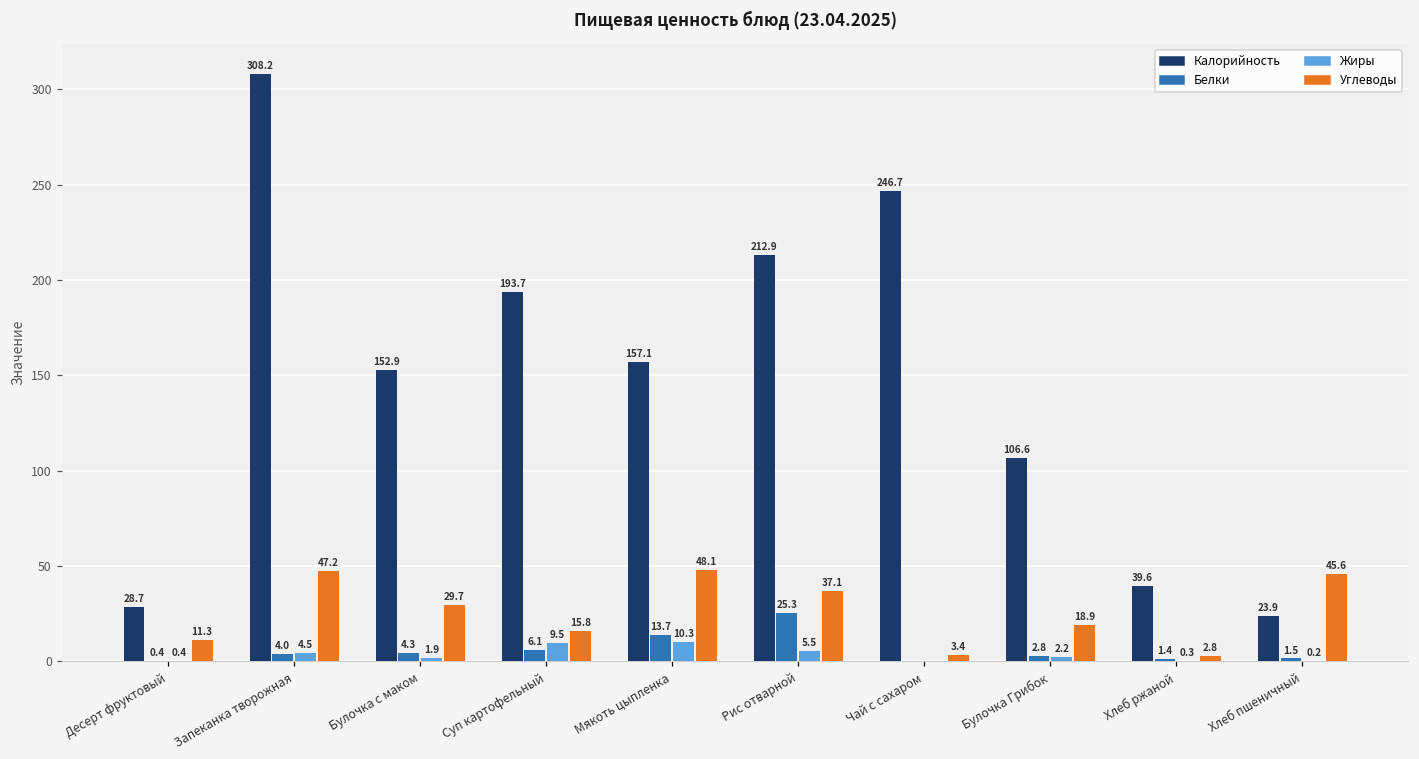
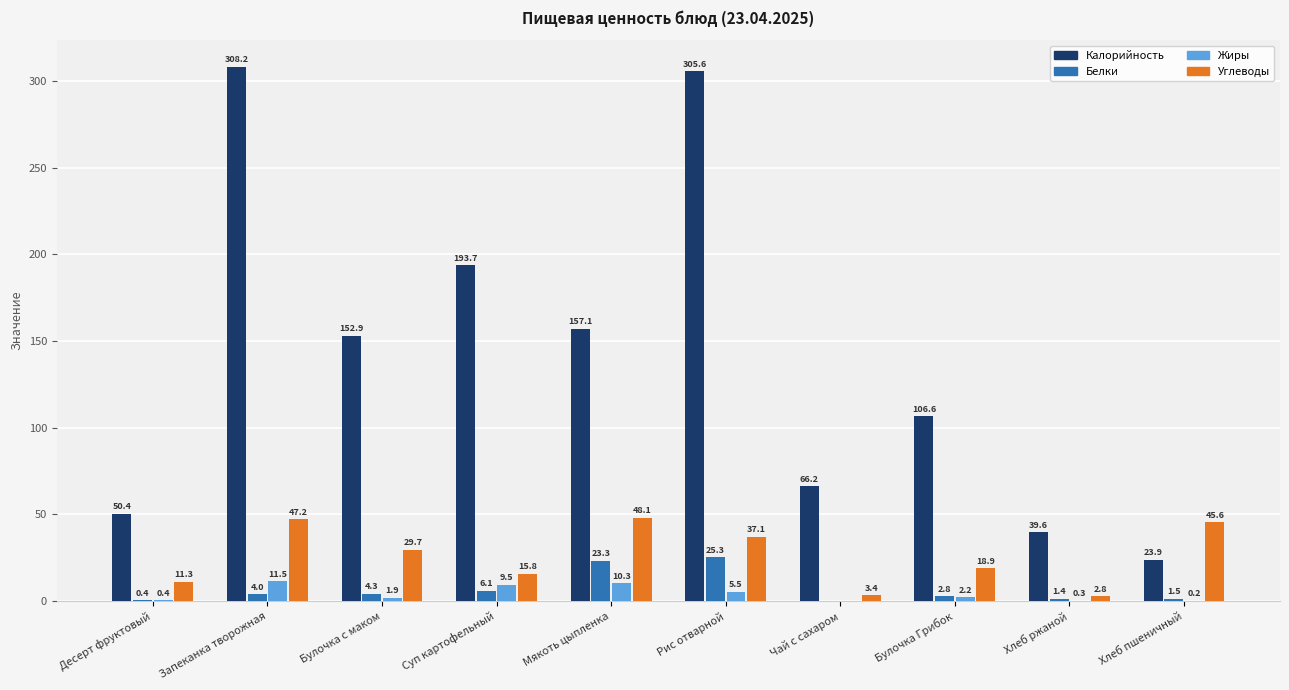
  {
    "Калорийность": {
-     "Десерт фруктовый": 28.7,
+     "Десерт фруктовый": 50.4,
      "Запеканка творожная": 308.2,
      "Булочка с маком": 152.9,
      "Суп картофельный": 193.7,
      "Мякоть цыпленка": 157.1,
-     "Рис отварной": 212.9,
-     "Чай с сахаром": 246.7,
+     "Рис отварной": 305.6,
+     "Чай с сахаром": 66.2,
      "Булочка Грибок": 106.6,
      "Хлеб ржаной": 39.6,
      "Хлеб пшеничный": 23.9
    },
    "Белки": {
      "Десерт фруктовый": 0.4,
      "Запеканка творожная": 4.0,
      "Булочка с маком": 4.3,
      "Суп картофельный": 6.1,
-     "Мякоть цыпленка": 13.7,
+     "Мякоть цыпленка": 23.3,
      "Рис отварной": 25.3,
      "Булочка Грибок": 2.8,
      "Хлеб ржаной": 1.4,
      "Хлеб пшеничный": 1.5
    },
    "Жиры": {
      "Десерт фруктовый": 0.4,
-     "Запеканка творожная": 4.5,
+     "Запеканка творожная": 11.5,
      "Булочка с маком": 1.9,
      "Суп картофельный": 9.5,
      "Мякоть цыпленка": 10.3,
      "Рис отварной": 5.5,
      "Булочка Грибок": 2.2,
      "Хлеб ржаной": 0.3,
      "Хлеб пшеничный": 0.2
    },
    "Углеводы": {
      "Десерт фруктовый": 11.3,
      "Запеканка творожная": 47.2,
      "Булочка с маком": 29.7,
      "Суп картофельный": 15.8,
      "Мякоть цыпленка": 48.1,
      "Рис отварной": 37.1,
      "Чай с сахаром": 3.4,
      "Булочка Грибок": 18.9,
      "Хлеб ржаной": 2.8,
      "Хлеб пшеничный": 45.6
    }
  }
